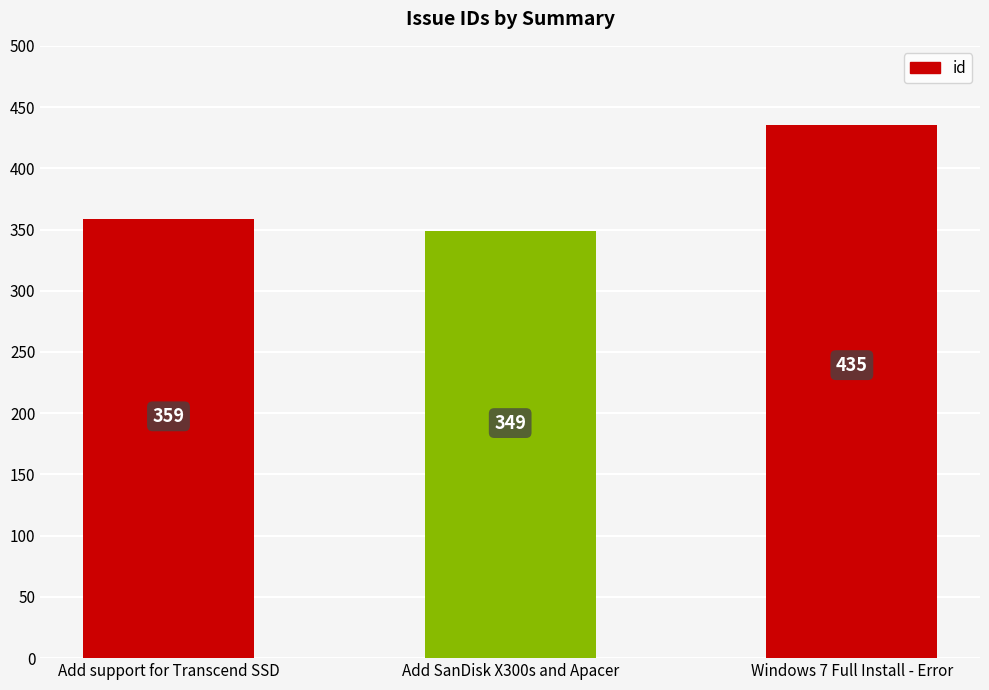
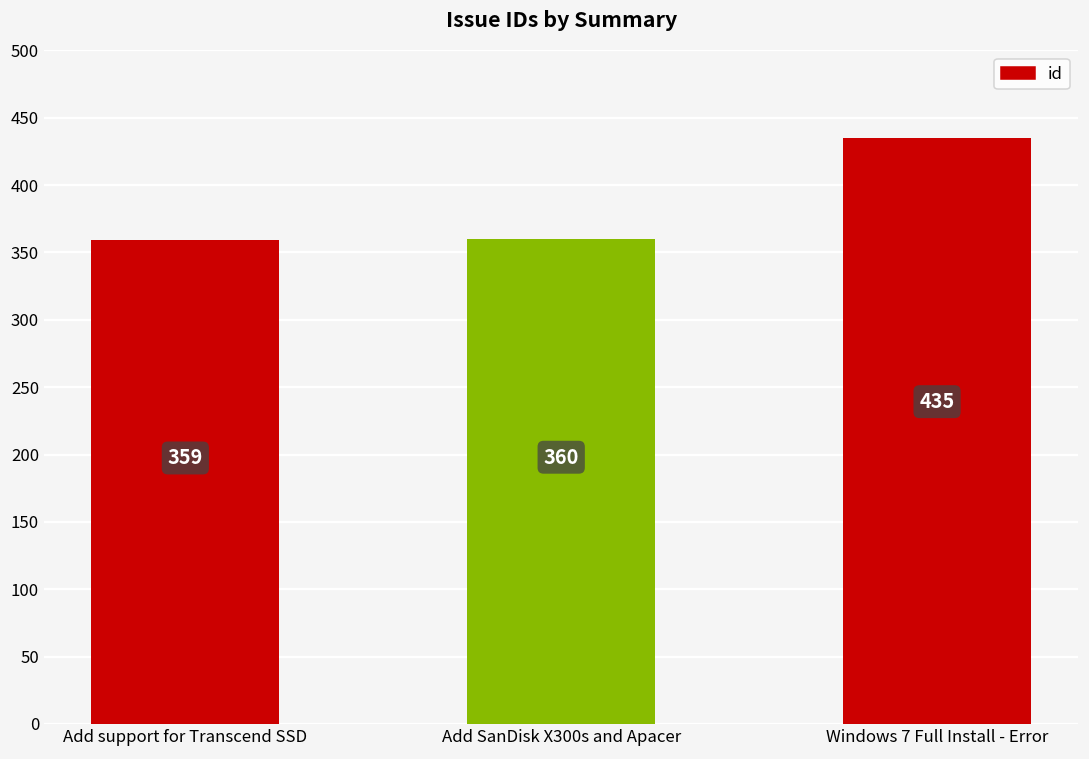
  {
-   "Add SanDisk X300s and Apacer": 349
+   "Add SanDisk X300s and Apacer": 360
  }
